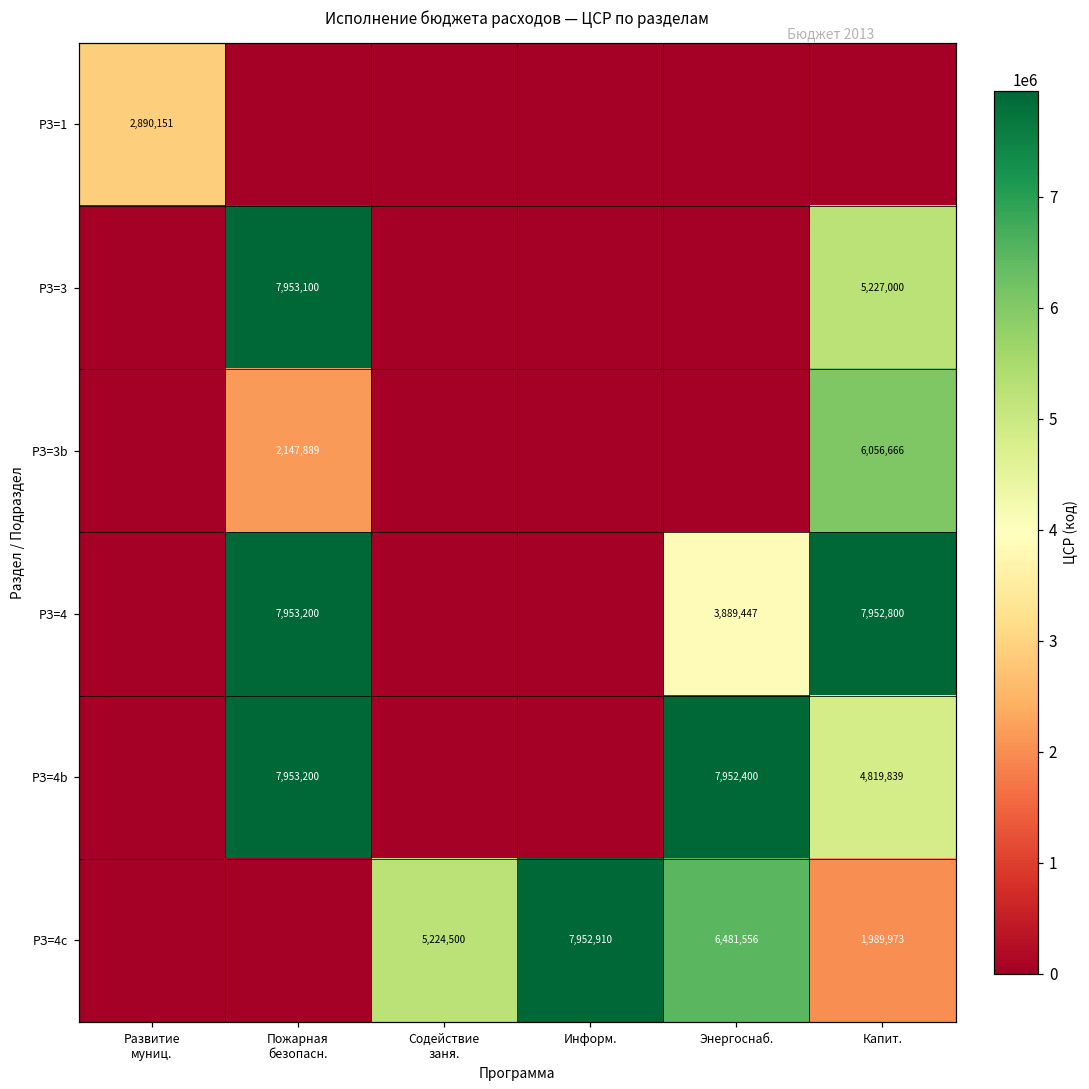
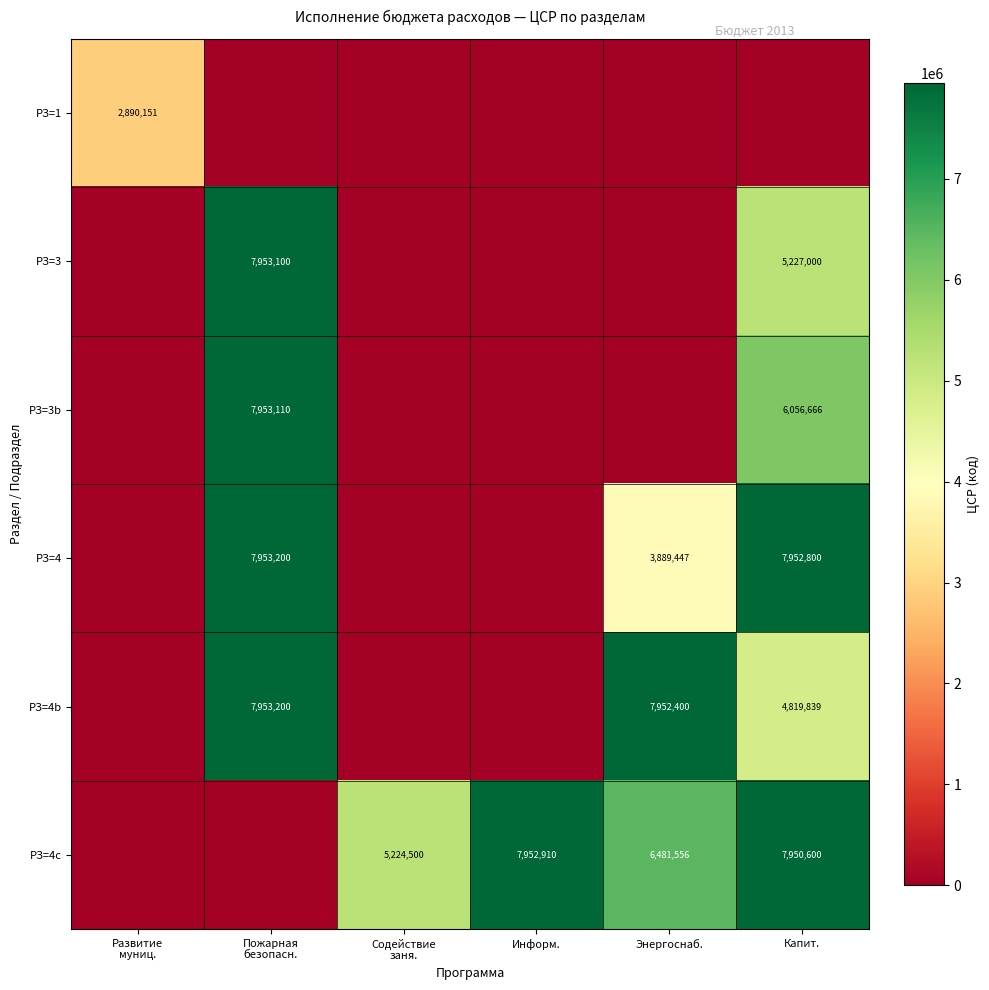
  {
    "РЗ=1": {
      "Развитие муниц.": "2,890,151"
    },
    "РЗ=3": {
      "Пожарная безопасн.": "7,953,100",
      "Капит.": "5,227,000"
    },
    "РЗ=3b": {
-     "Пожарная безопасн.": "2,147,889",
+     "Пожарная безопасн.": "7,953,110",
      "Капит.": "6,056,666"
    },
    "РЗ=4": {
      "Пожарная безопасн.": "7,953,200",
      "Энергоснаб.": "3,889,447",
      "Капит.": "7,952,800"
    },
    "РЗ=4b": {
      "Пожарная безопасн.": "7,953,200",
      "Энергоснаб.": "7,952,400",
      "Капит.": "4,819,839"
    },
    "РЗ=4c": {
      "Содействие заня.": "5,224,500",
      "Информ.": "7,952,910",
      "Энергоснаб.": "6,481,556",
-     "Капит.": "1,989,973"
+     "Капит.": "7,950,600"
    }
  }
